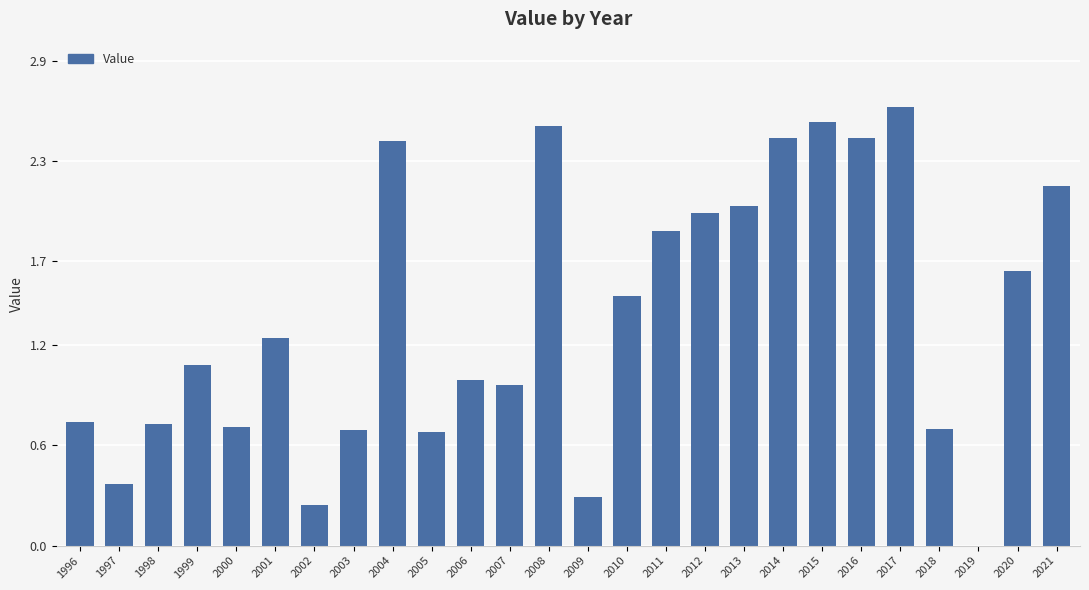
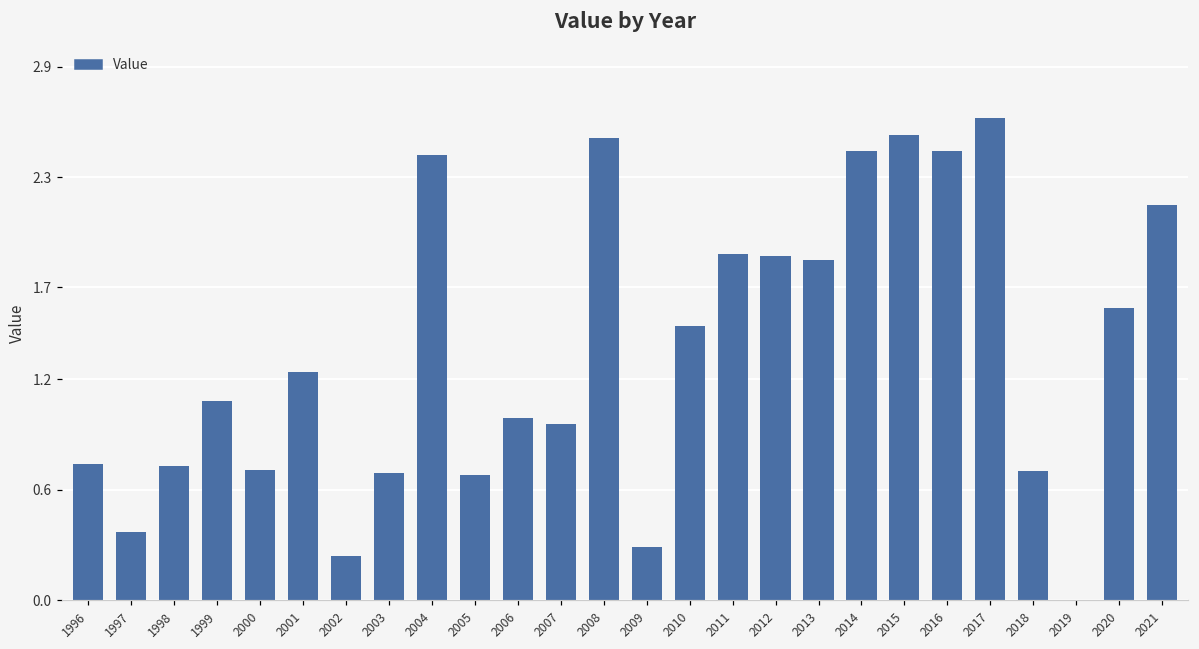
  {
    "1996": 0.74,
    "1997": 0.37,
    "1998": 0.73,
    "1999": 1.08,
    "2000": 0.71,
    "2001": 1.24,
    "2002": 0.24,
    "2003": 0.69,
    "2004": 2.42,
    "2005": 0.68,
    "2006": 0.99,
    "2007": 0.96,
    "2008": 2.51,
    "2009": 0.29,
    "2010": 1.49,
    "2011": 1.88,
-   "2012": 1.99,
-   "2013": 2.03,
+   "2012": 1.87,
+   "2013": 1.85,
    "2014": 2.44,
    "2015": 2.53,
    "2016": 2.44,
    "2017": 2.62,
    "2018": 0.70,
    "2019": 0.00,
-   "2020": 1.64,
+   "2020": 1.59,
    "2021": 2.15
  }
